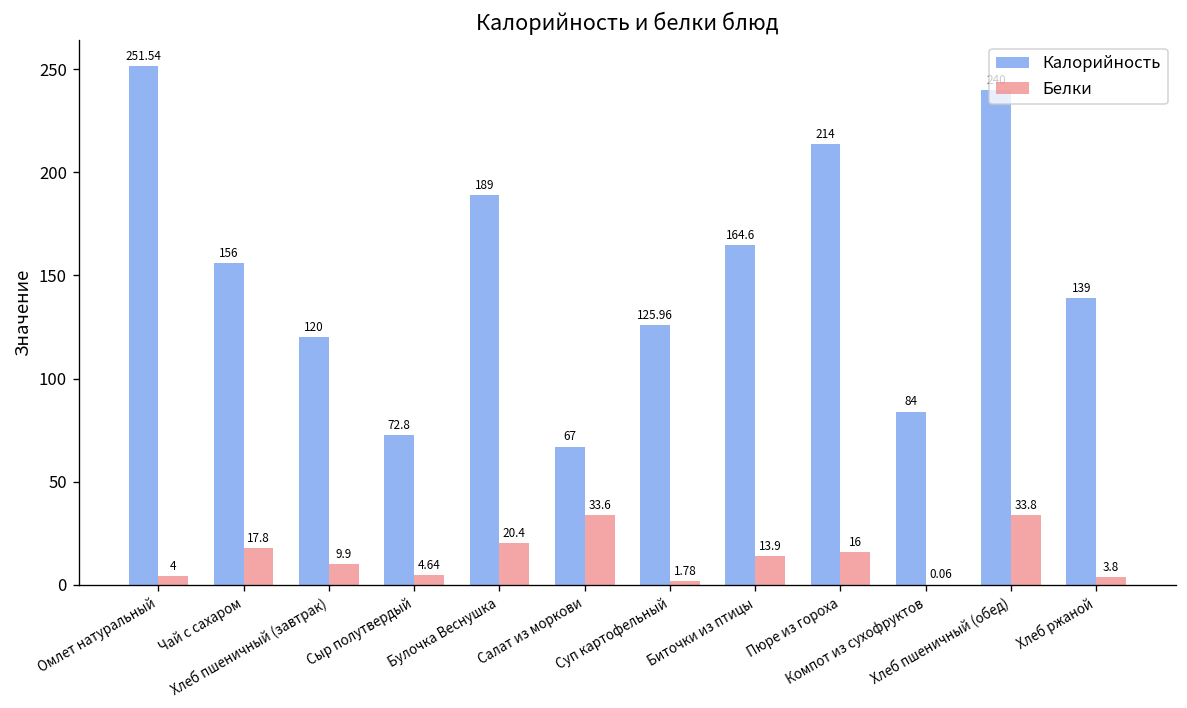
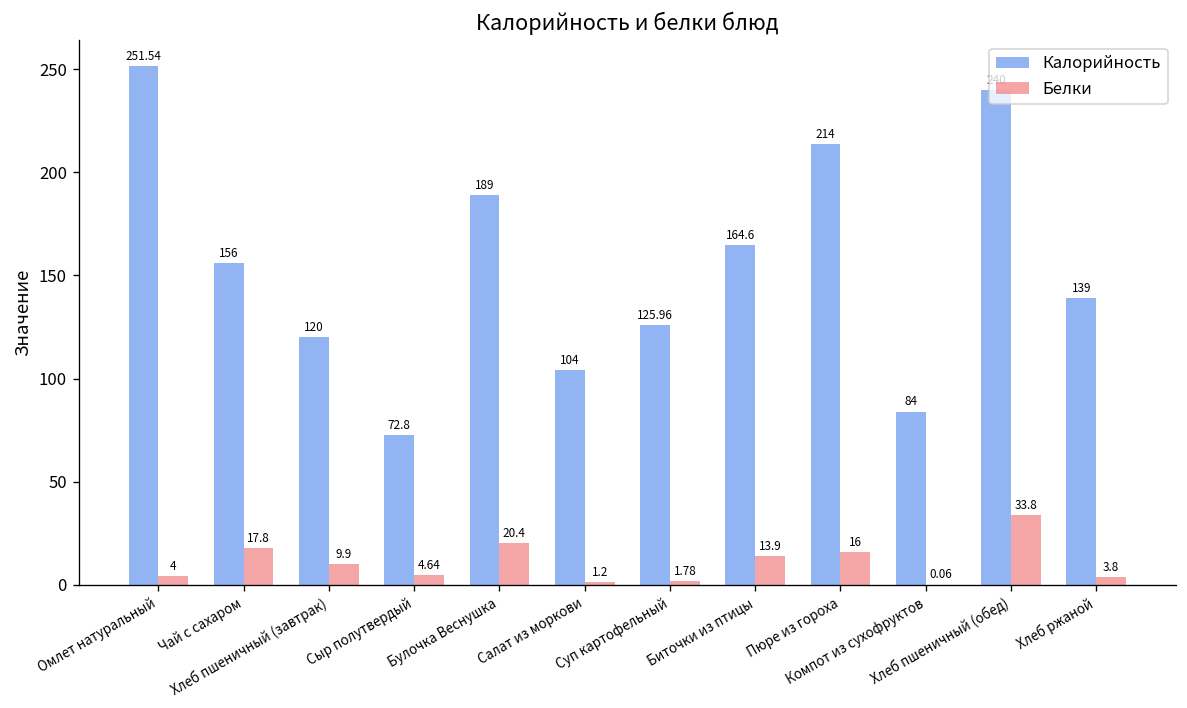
  {
    "Калорийность": {
      "Омлет натуральный": 251.54,
      "Чай с сахаром": 156,
      "Хлеб пшеничный (завтрак)": 120,
      "Сыр полутвердый": 72.8,
      "Булочка Веснушка": 189,
-     "Салат из моркови": 67,
+     "Салат из моркови": 104,
      "Суп картофельный": 125.96,
      "Биточки из птицы": 164.6,
      "Пюре из гороха": 214,
      "Компот из сухофруктов": 84,
      "Хлеб ржаной": 139
    },
    "Белки": {
      "Омлет натуральный": 4,
      "Чай с сахаром": 17.8,
      "Хлеб пшеничный (завтрак)": 9.9,
      "Сыр полутвердый": 4.64,
      "Булочка Веснушка": 20.4,
-     "Салат из моркови": 33.6,
+     "Салат из моркови": 1.2,
      "Суп картофельный": 1.78,
      "Биточки из птицы": 13.9,
      "Пюре из гороха": 16,
      "Компот из сухофруктов": 0.06,
      "Хлеб пшеничный (обед)": 33.8,
      "Хлеб ржаной": 3.8
    }
  }
